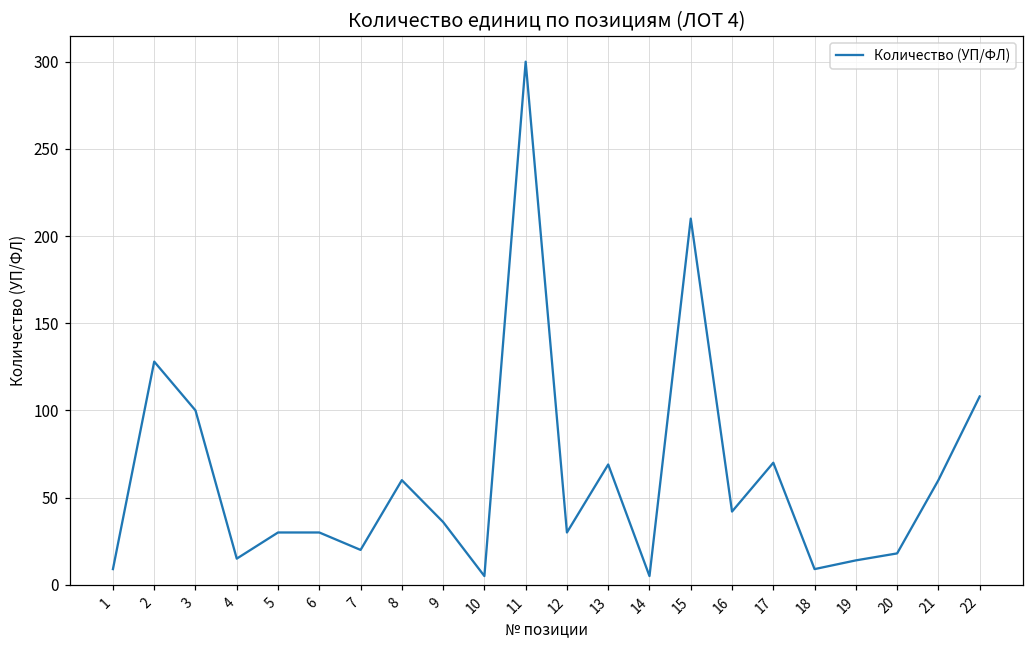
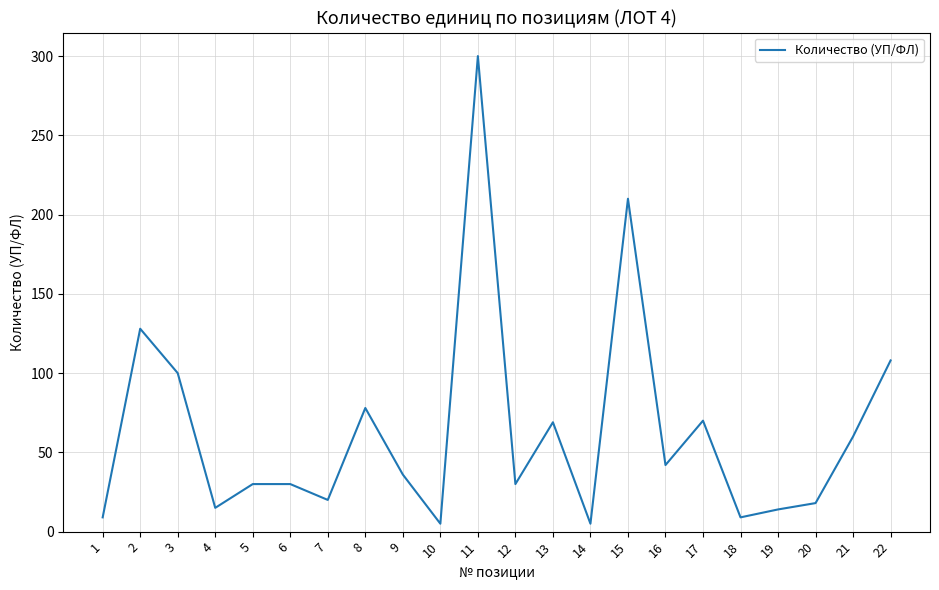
  {
    "1": 9,
    "2": 128,
    "3": 100,
    "4": 15,
    "5": 30,
    "6": 30,
    "7": 20,
-   "8": 60,
+   "8": 78,
    "9": 36,
    "10": 5,
    "11": 300,
    "12": 30,
    "13": 69,
    "14": 5,
    "15": 210,
    "16": 42,
    "17": 70,
    "18": 9,
    "19": 14,
    "20": 18,
    "21": 60,
    "22": 108
  }
